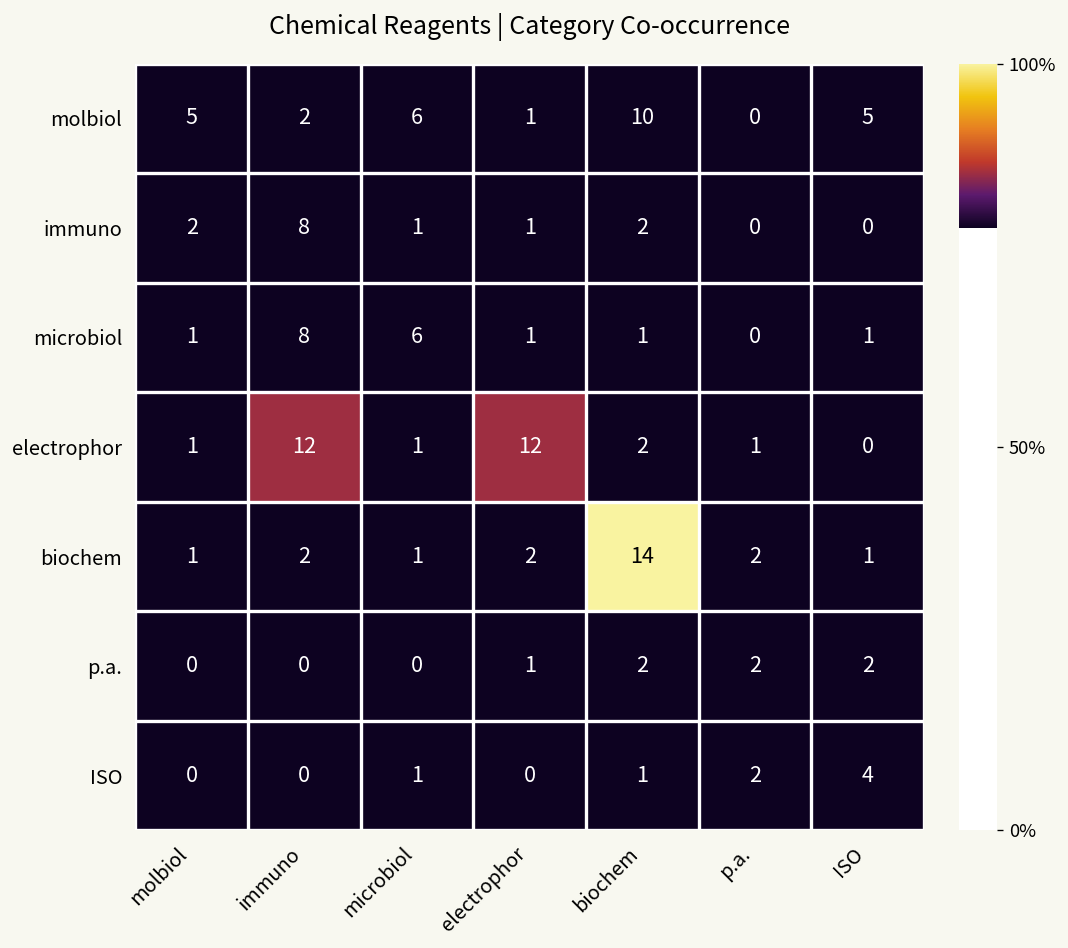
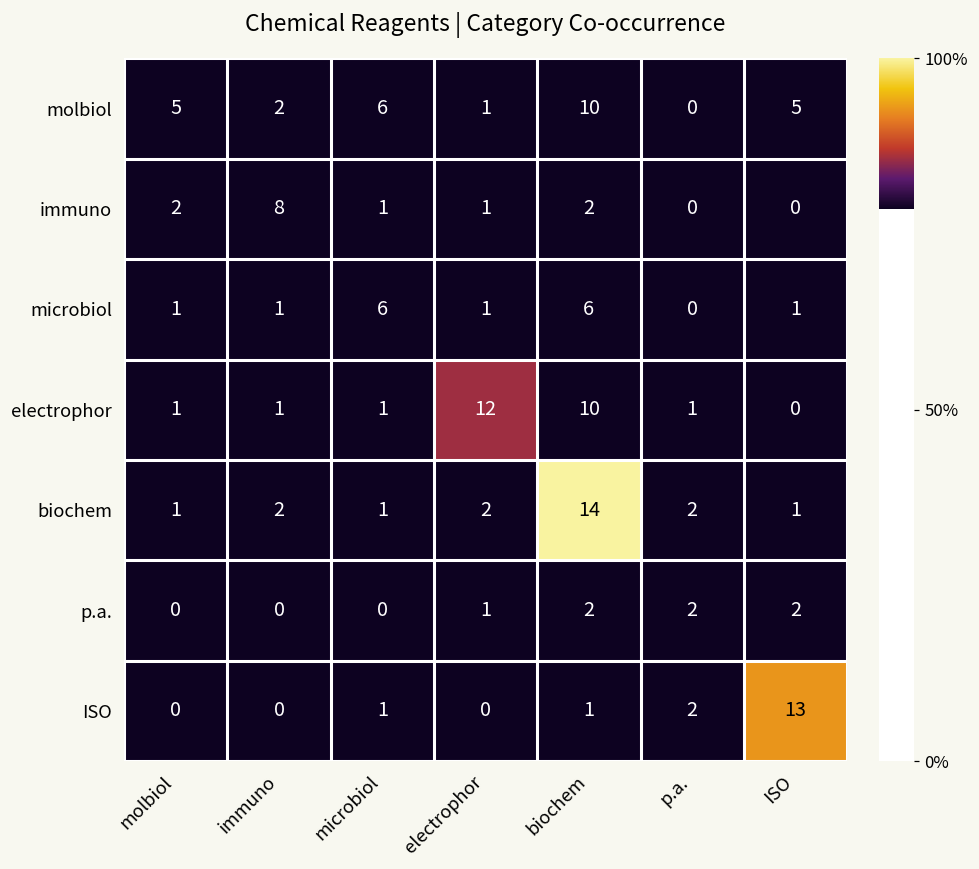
  {
    "molbiol": {
      "molbiol": 5,
      "immuno": 2,
      "microbiol": 6,
      "electrophor": 1,
      "biochem": 10,
      "p.a.": 0,
      "ISO": 5
    },
    "immuno": {
      "molbiol": 2,
      "immuno": 8,
      "microbiol": 1,
      "electrophor": 1,
      "biochem": 2,
      "p.a.": 0,
      "ISO": 0
    },
    "microbiol": {
      "molbiol": 1,
-     "immuno": 8,
+     "immuno": 1,
      "microbiol": 6,
      "electrophor": 1,
-     "biochem": 1,
+     "biochem": 6,
      "p.a.": 0,
      "ISO": 1
    },
    "electrophor": {
      "molbiol": 1,
-     "immuno": 12,
+     "immuno": 1,
      "microbiol": 1,
      "electrophor": 12,
-     "biochem": 2,
+     "biochem": 10,
      "p.a.": 1,
      "ISO": 0
    },
    "biochem": {
      "molbiol": 1,
      "immuno": 2,
      "microbiol": 1,
      "electrophor": 2,
      "biochem": 14,
      "p.a.": 2,
      "ISO": 1
    },
    "p.a.": {
      "molbiol": 0,
      "immuno": 0,
      "microbiol": 0,
      "electrophor": 1,
      "biochem": 2,
      "p.a.": 2,
      "ISO": 2
    },
    "ISO": {
      "molbiol": 0,
      "immuno": 0,
      "microbiol": 1,
      "electrophor": 0,
      "biochem": 1,
      "p.a.": 2,
-     "ISO": 4
+     "ISO": 13
    }
  }
